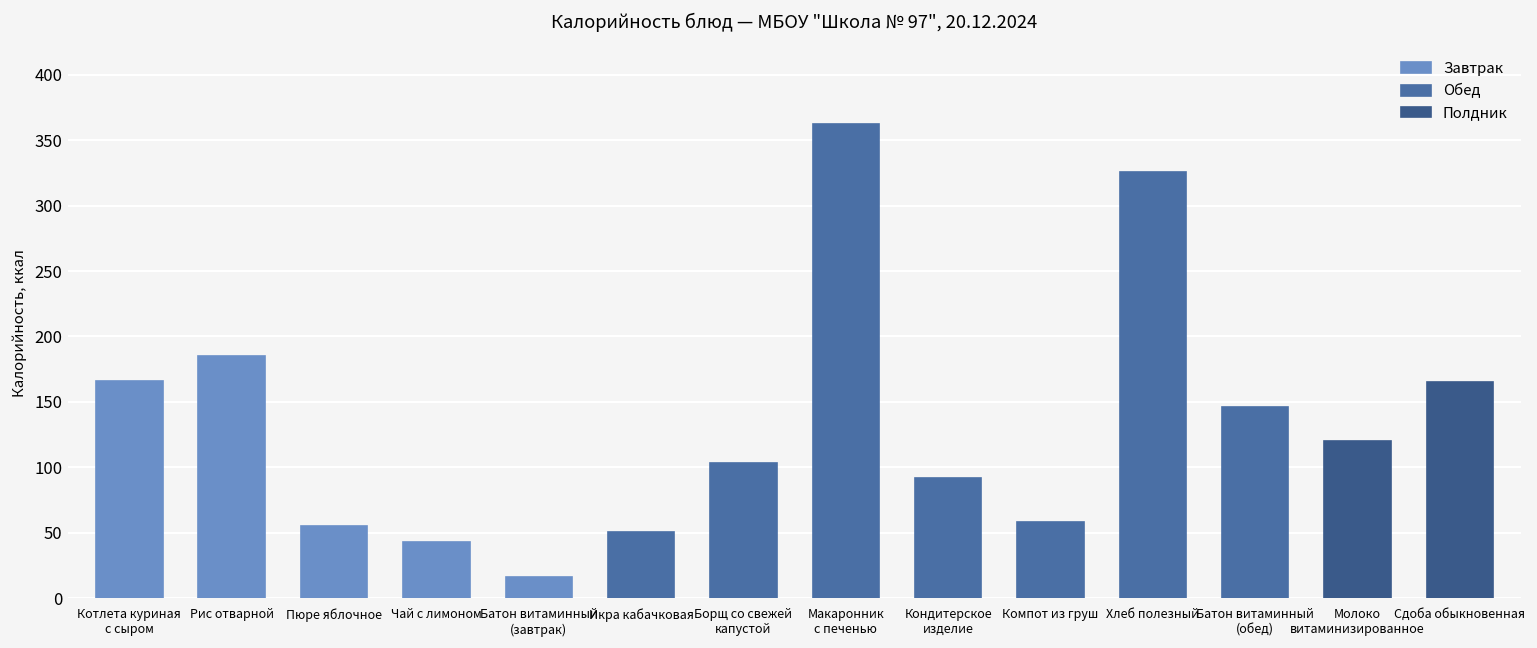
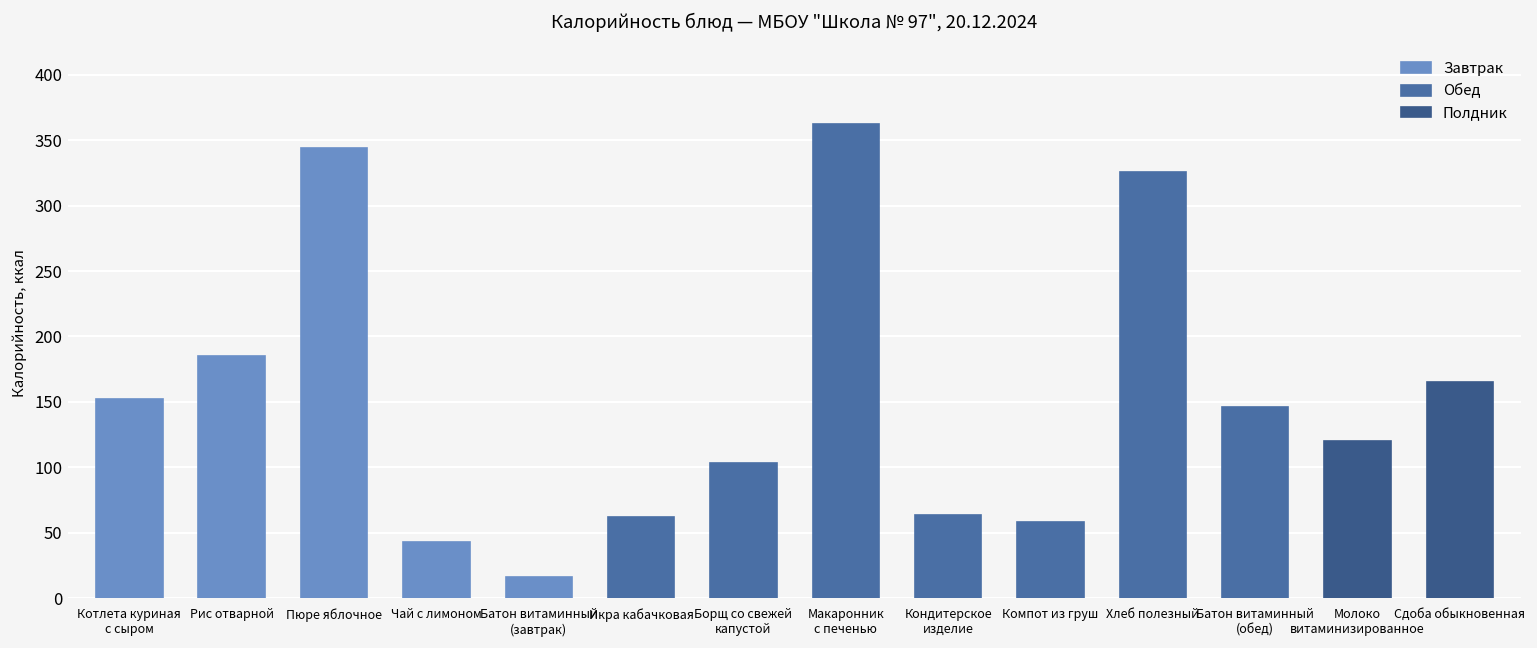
  {
-   "Котлета куриная с сыром": 166,
+   "Котлета куриная с сыром": 152,
    "Рис отварной": 185,
-   "Пюре яблочное": 55,
+   "Пюре яблочное": 344,
    "Чай с лимоном": 43,
    "Батон витаминный (завтрак)": 16,
-   "Икра кабачковая": 51,
+   "Икра кабачковая": 62,
    "Борщ со свежей капустой": 103,
    "Макаронник с печенью": 362,
-   "Кондитерское изделие": 92,
+   "Кондитерское изделие": 64,
    "Компот из груш": 58,
    "Хлеб полезный": 326
  }
